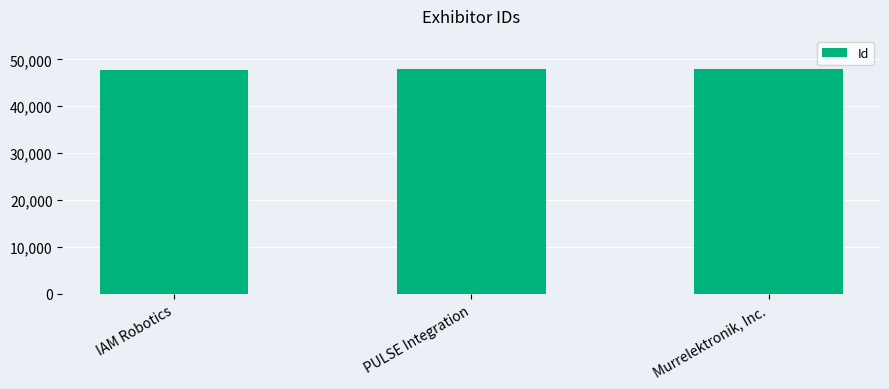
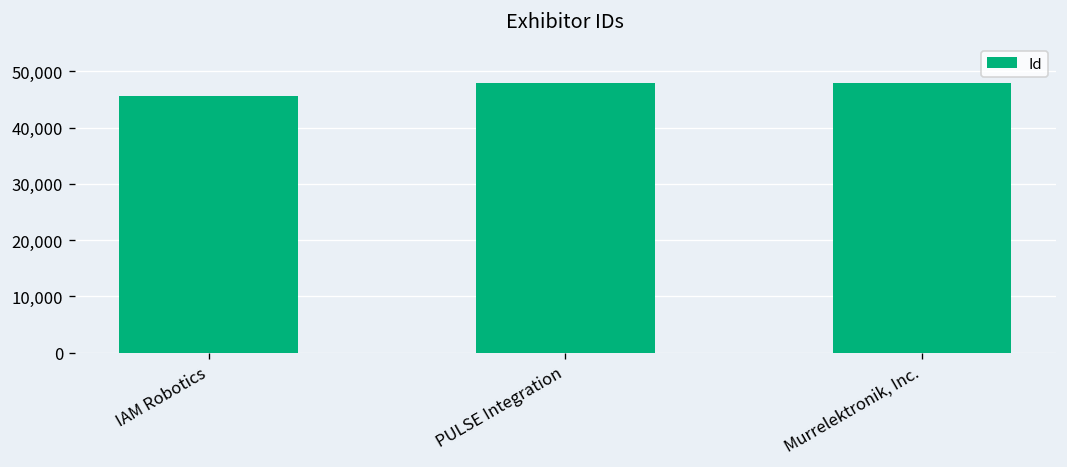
  {
-   "IAM Robotics": "48,000",
+   "IAM Robotics": "46,000",
    "PULSE Integration": "48,000",
    "Murrelektronik, Inc.": "48,000"
  }
